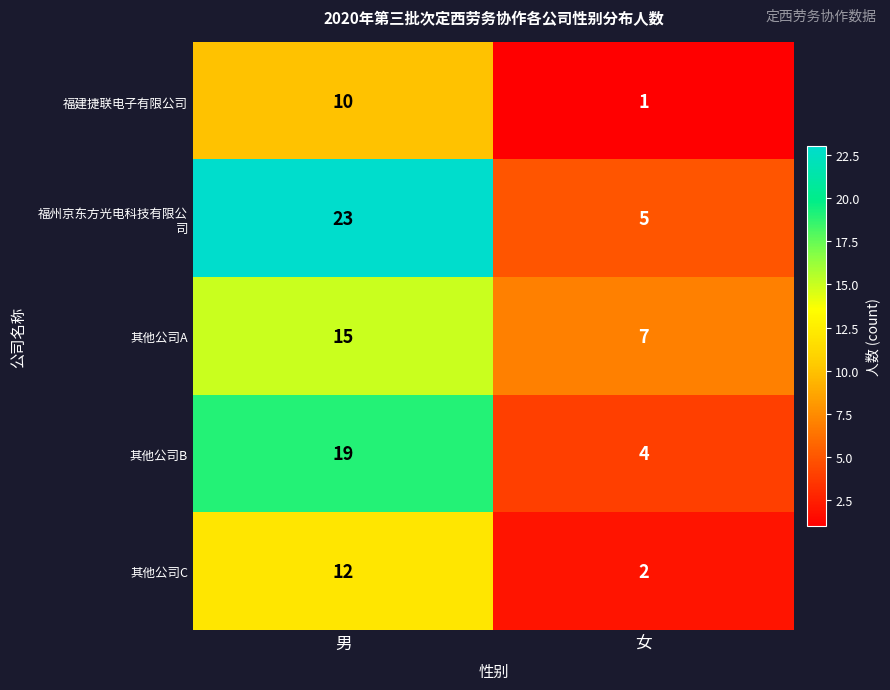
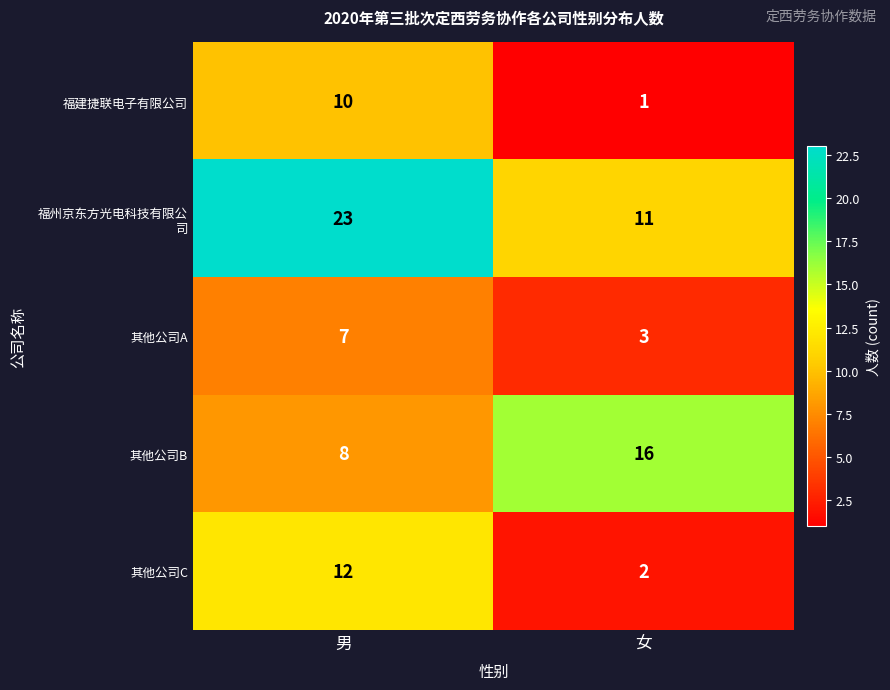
  {
    "福建捷联电子有限公司": {
      "男": 10,
      "女": 1
    },
    "福州京东方光电科技有限公 司": {
      "男": 23,
-     "女": 5
+     "女": 11
    },
    "其他公司A": {
-     "男": 15,
-     "女": 7
+     "男": 7,
+     "女": 3
    },
    "其他公司B": {
-     "男": 19,
-     "女": 4
+     "男": 8,
+     "女": 16
    },
    "其他公司C": {
      "男": 12,
      "女": 2
    }
  }
